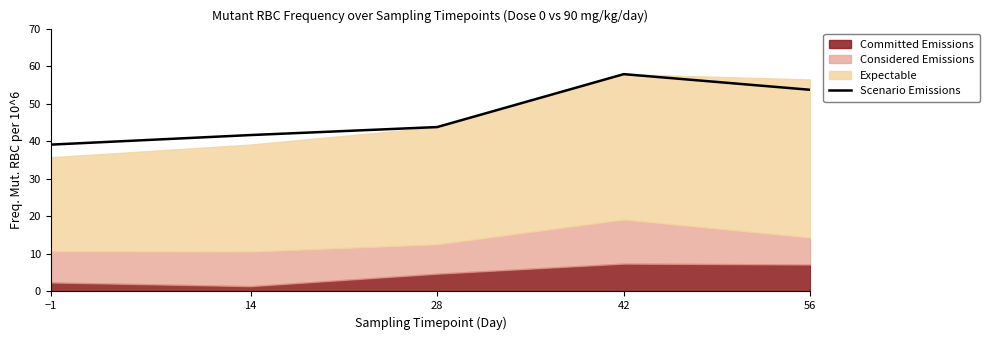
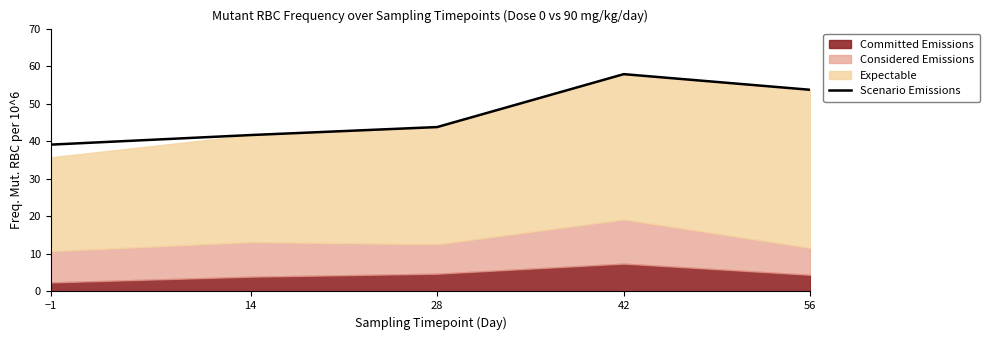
  {
    "Scenario Emissions": {
      "−1": 39
    },
    "Committed Emissions": {
      "−1": 2,
-     "14": 1,
+     "14": 4,
      "28": 5,
      "42": 7,
-     "56": 7
+     "56": 4
    }
  }
